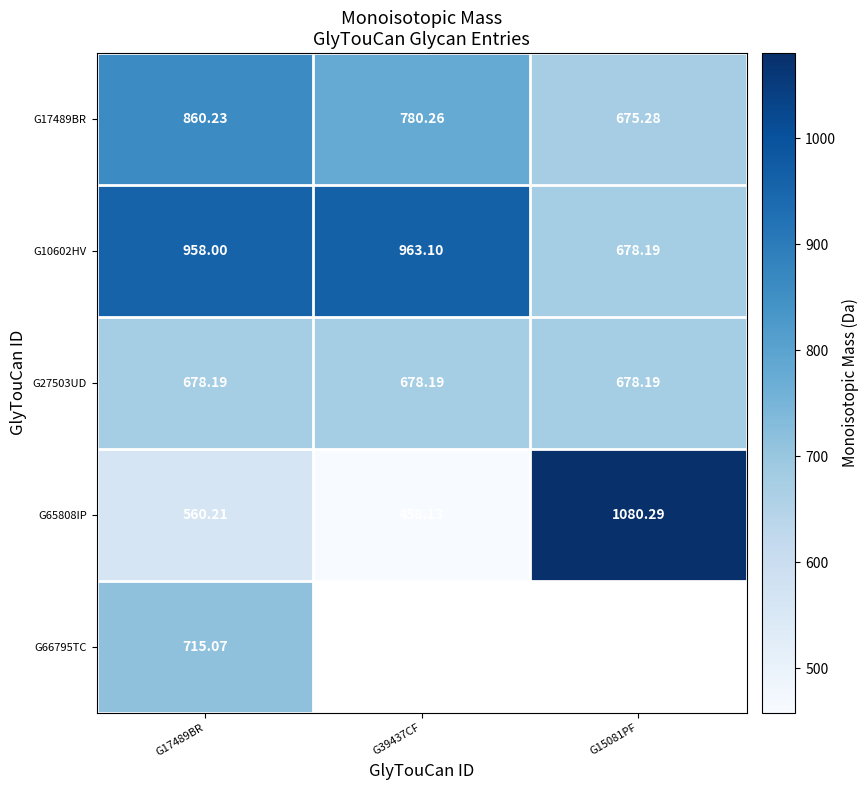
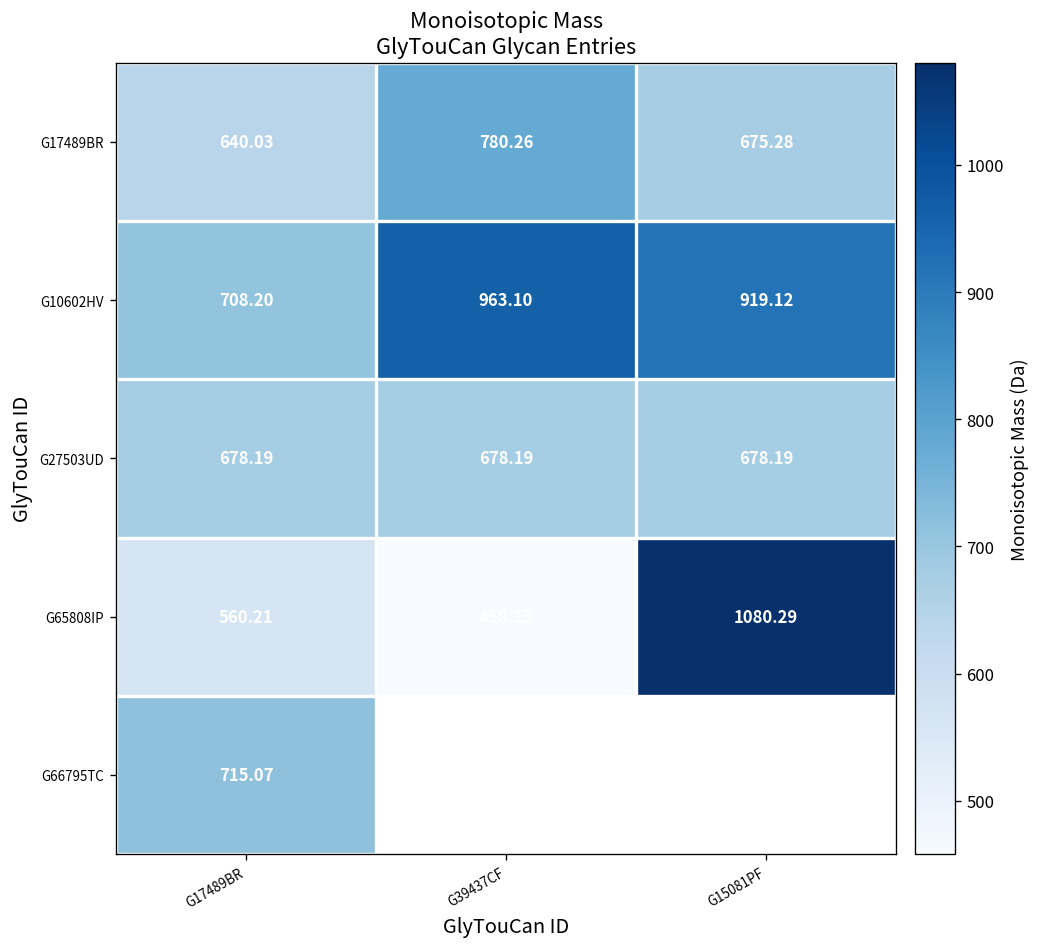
  {
    "G17489BR": {
-     "G17489BR": 860.23,
+     "G17489BR": 640.03,
      "G39437CF": 780.26,
      "G15081PF": 675.28
    },
    "G10602HV": {
-     "G17489BR": 958.00,
+     "G17489BR": 708.20,
      "G39437CF": 963.10,
-     "G15081PF": 678.19
+     "G15081PF": 919.12
    },
    "G27503UD": {
      "G17489BR": 678.19,
      "G39437CF": 678.19,
      "G15081PF": 678.19
    },
    "G65808IP": {
      "G15081PF": 1080.29
    },
    "G66795TC": {
      "G17489BR": 715.07
    }
  }
